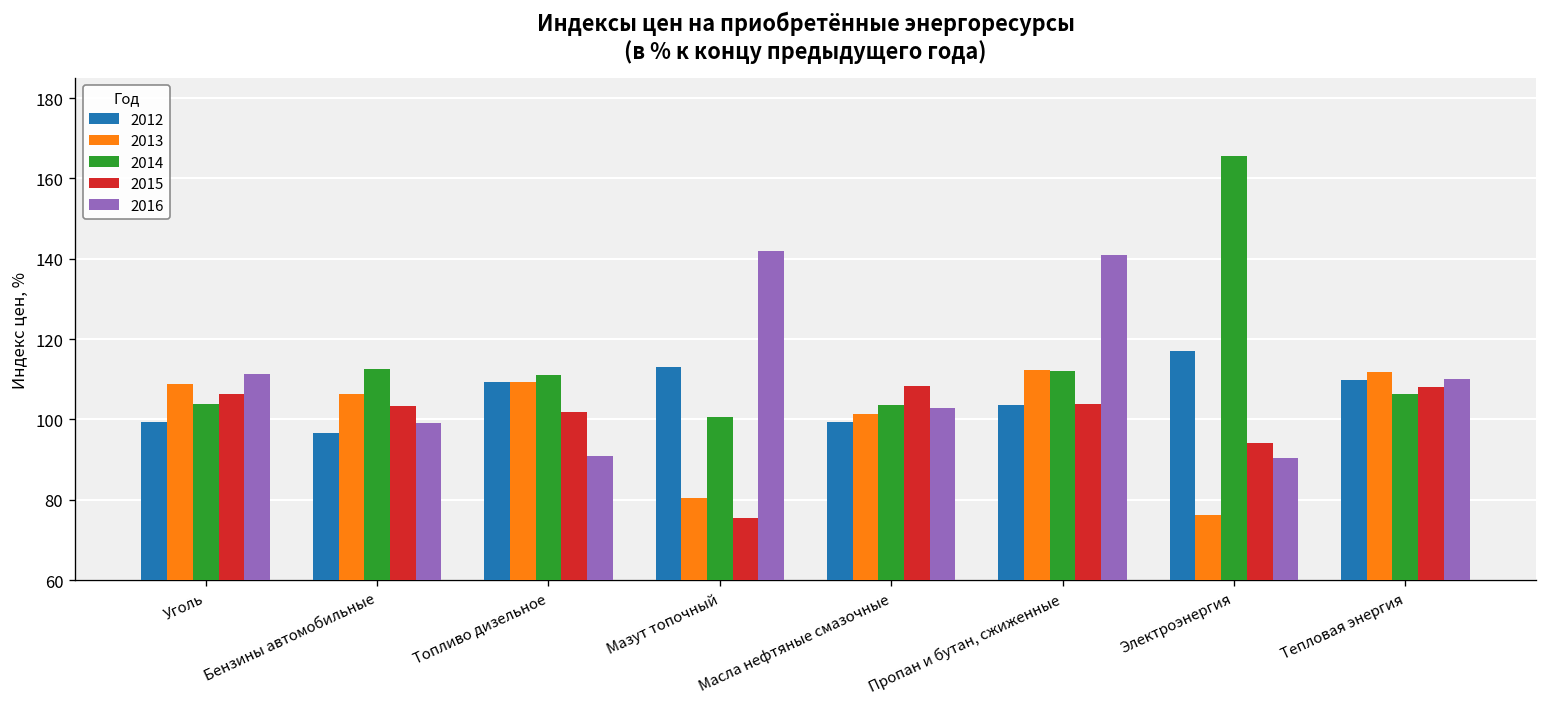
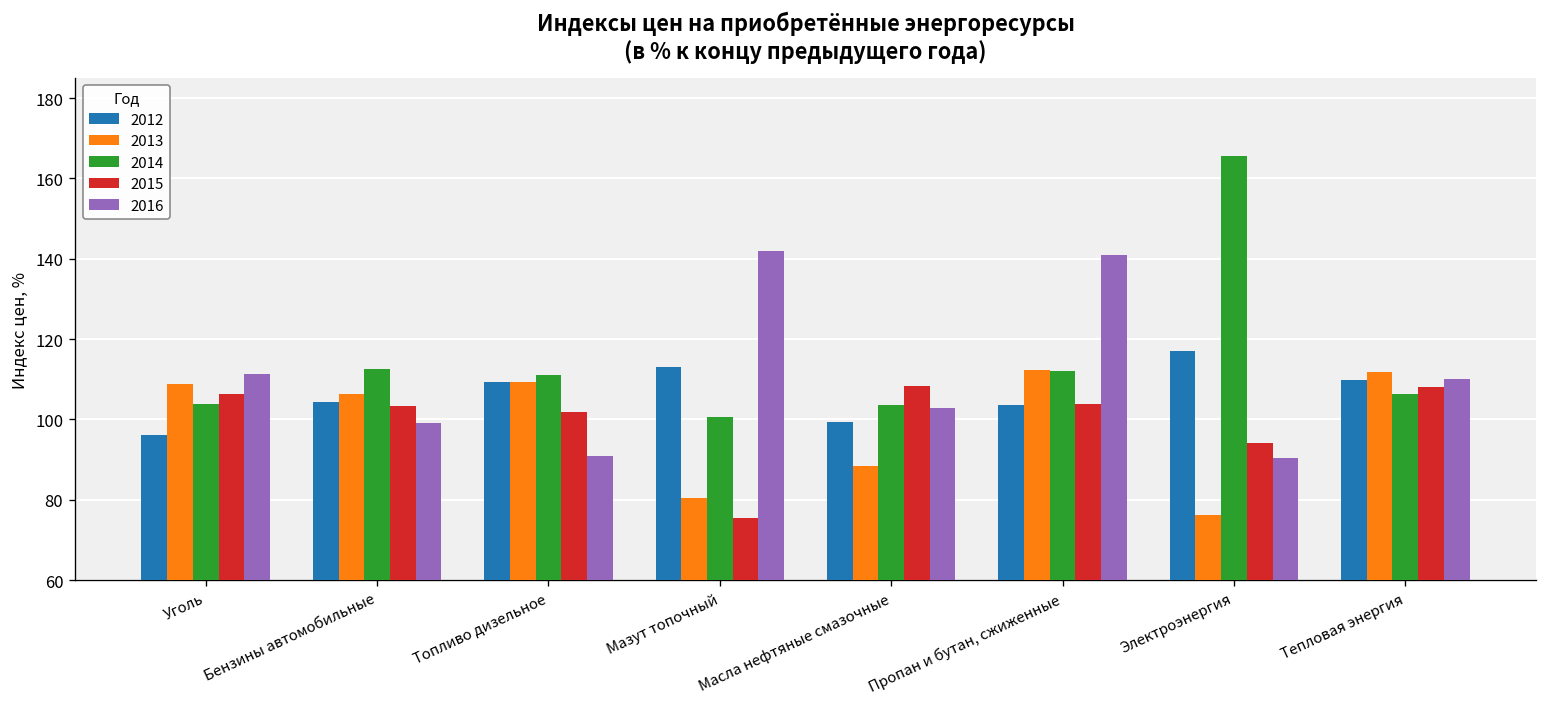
  {
    "2012": {
-     "Уголь": 99,
-     "Бензины автомобильные": 97,
+     "Уголь": 96,
+     "Бензины автомобильные": 104,
      "Топливо дизельное": 109,
      "Мазут топочный": 113,
      "Масла нефтяные смазочные": 99,
      "Пропан и бутан, сжиженные": 104,
      "Электроэнергия": 117,
      "Тепловая энергия": 110
    },
    "2013": {
      "Уголь": 109,
      "Бензины автомобильные": 106,
      "Топливо дизельное": 109,
      "Мазут топочный": 80,
-     "Масла нефтяные смазочные": 101,
+     "Масла нефтяные смазочные": 88,
      "Пропан и бутан, сжиженные": 112,
      "Электроэнергия": 76,
      "Тепловая энергия": 112
    },
    "2014": {
      "Уголь": 104,
      "Бензины автомобильные": 113,
      "Топливо дизельное": 111,
      "Мазут топочный": 101,
      "Масла нефтяные смазочные": 104,
      "Пропан и бутан, сжиженные": 112,
      "Электроэнергия": 166,
      "Тепловая энергия": 106
    },
    "2015": {
      "Уголь": 106,
      "Бензины автомобильные": 103,
      "Топливо дизельное": 102,
      "Мазут топочный": 75,
      "Масла нефтяные смазочные": 108,
      "Пропан и бутан, сжиженные": 104,
      "Электроэнергия": 94,
      "Тепловая энергия": 108
    },
    "2016": {
      "Уголь": 111,
      "Бензины автомобильные": 99,
      "Топливо дизельное": 91,
      "Мазут топочный": 142,
      "Масла нефтяные смазочные": 103,
      "Пропан и бутан, сжиженные": 141,
      "Электроэнергия": 90,
      "Тепловая энергия": 110
    }
  }
